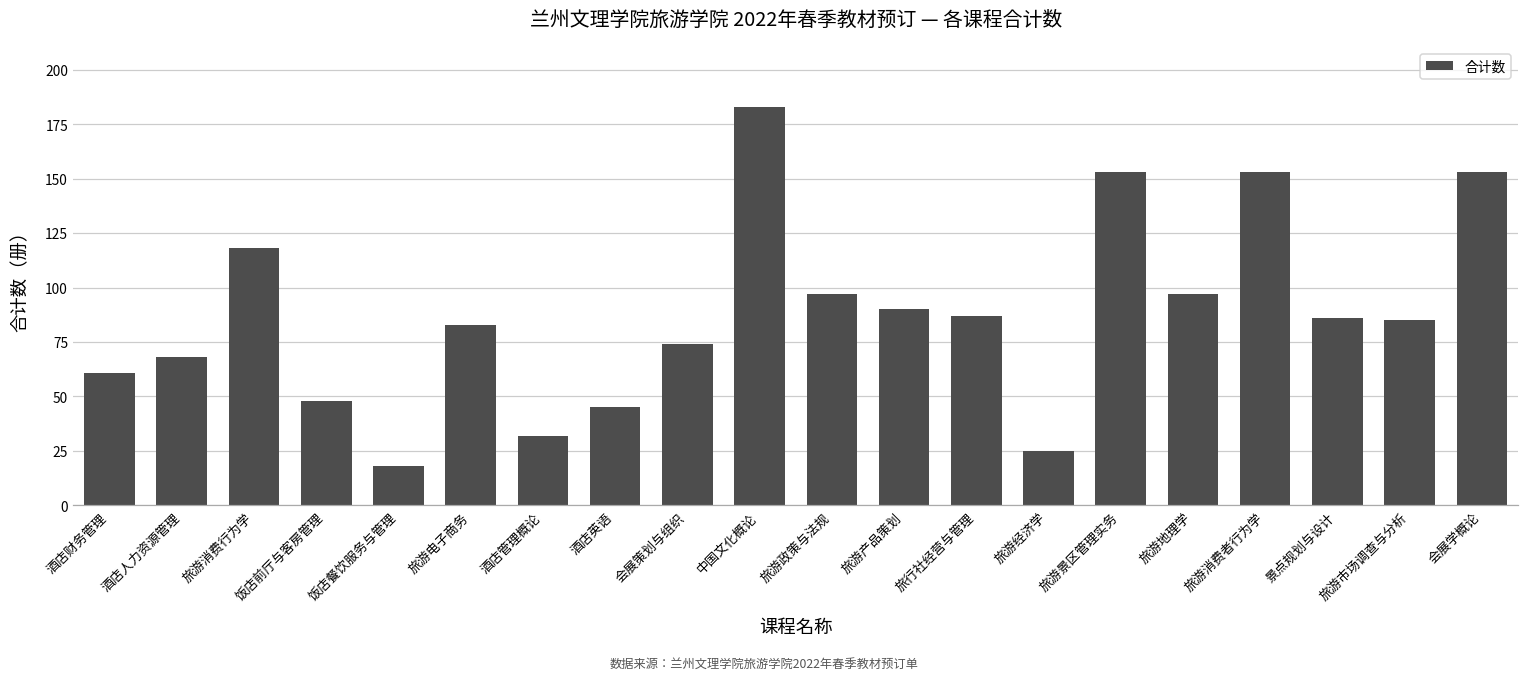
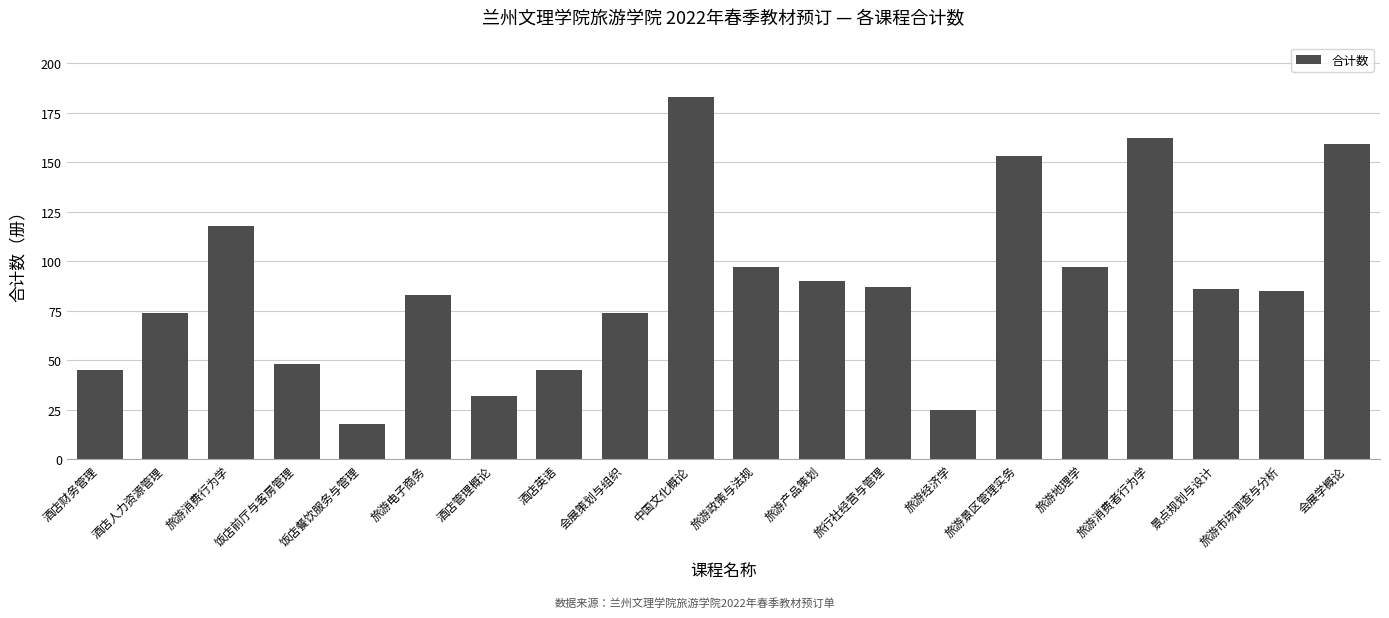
  {
-   "酒店财务管理": 61,
-   "酒店人力资源管理": 68,
+   "酒店财务管理": 45,
+   "酒店人力资源管理": 74,
    "旅游消费行为学": 118,
    "饭店前厅与客房管理": 48,
    "饭店餐饮服务与管理": 18,
    "旅游电子商务": 83,
    "酒店管理概论": 32,
    "酒店英语": 45,
    "会展策划与组织": 74,
    "中国文化概论": 183,
    "旅游政策与法规": 97,
    "旅游产品策划": 90,
    "旅行社经营与管理": 87,
    "旅游经济学": 25,
    "旅游景区管理实务": 153,
    "旅游地理学": 97,
-   "旅游消费者行为学": 153,
+   "旅游消费者行为学": 162,
    "景点规划与设计": 86,
    "旅游市场调查与分析": 85,
-   "会展学概论": 153
+   "会展学概论": 159
  }
